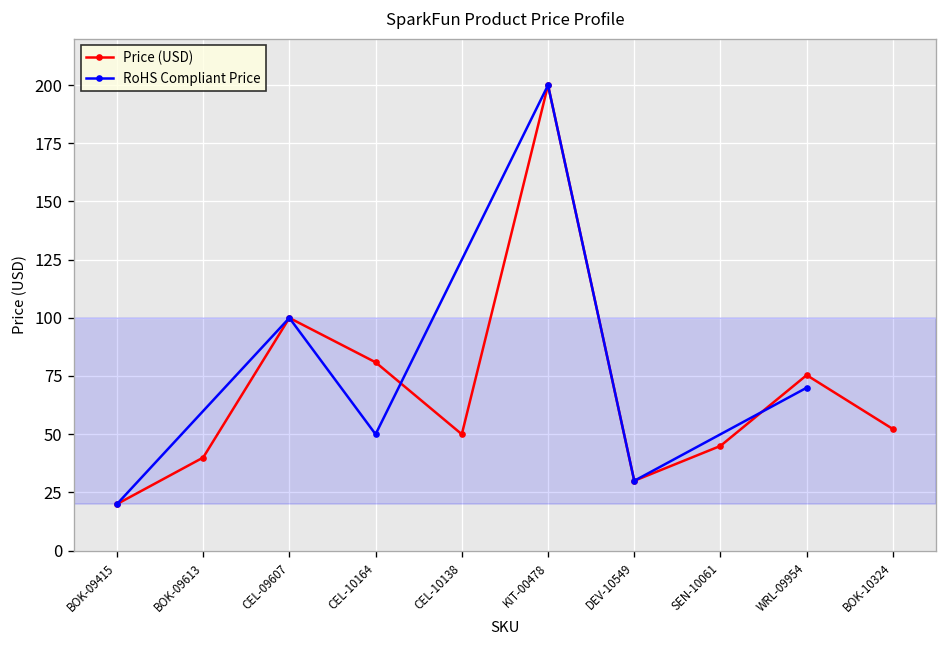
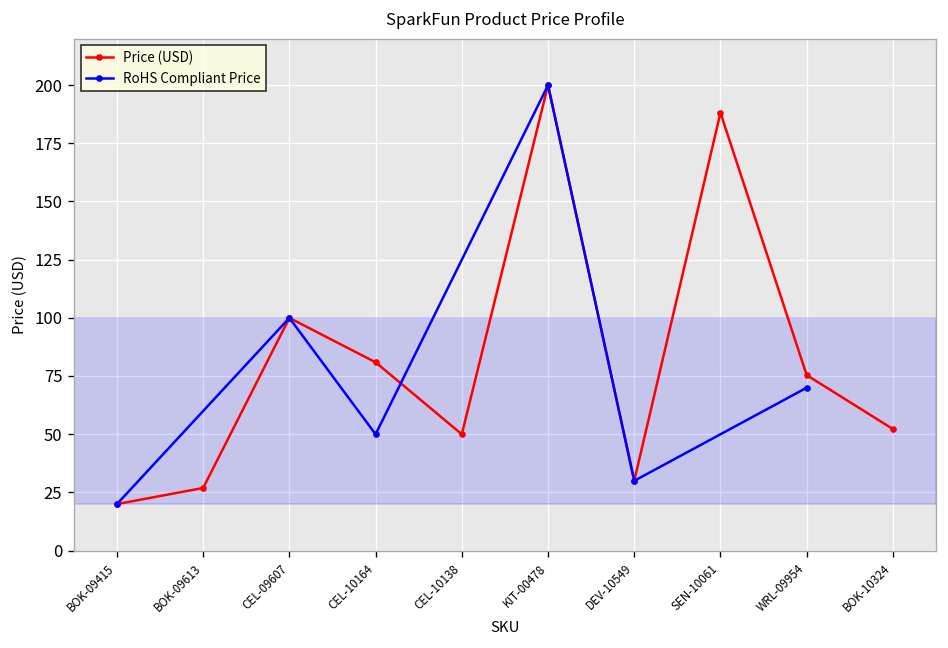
  {
    "Price (USD)": {
-     "BOK-09613": 40,
+     "BOK-09613": 27,
      "CEL-10164": 81,
      "CEL-10138": 50,
-     "SEN-10061": 45,
+     "SEN-10061": 188,
      "WRL-09954": 75,
      "BOK-10324": 52
    },
    "RoHS Compliant Price": {
      "CEL-10164": 50,
      "WRL-09954": 70
    }
  }
